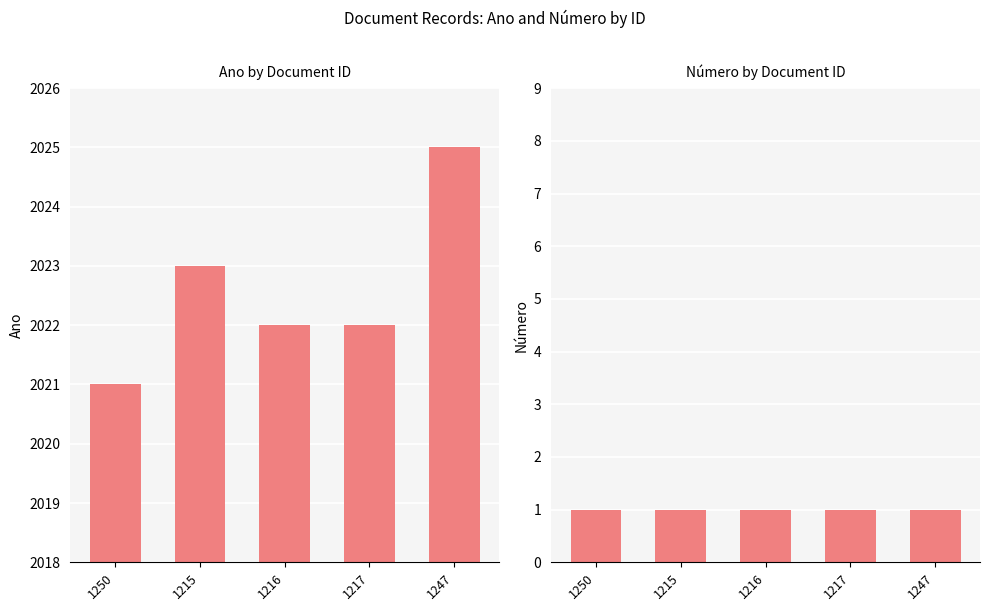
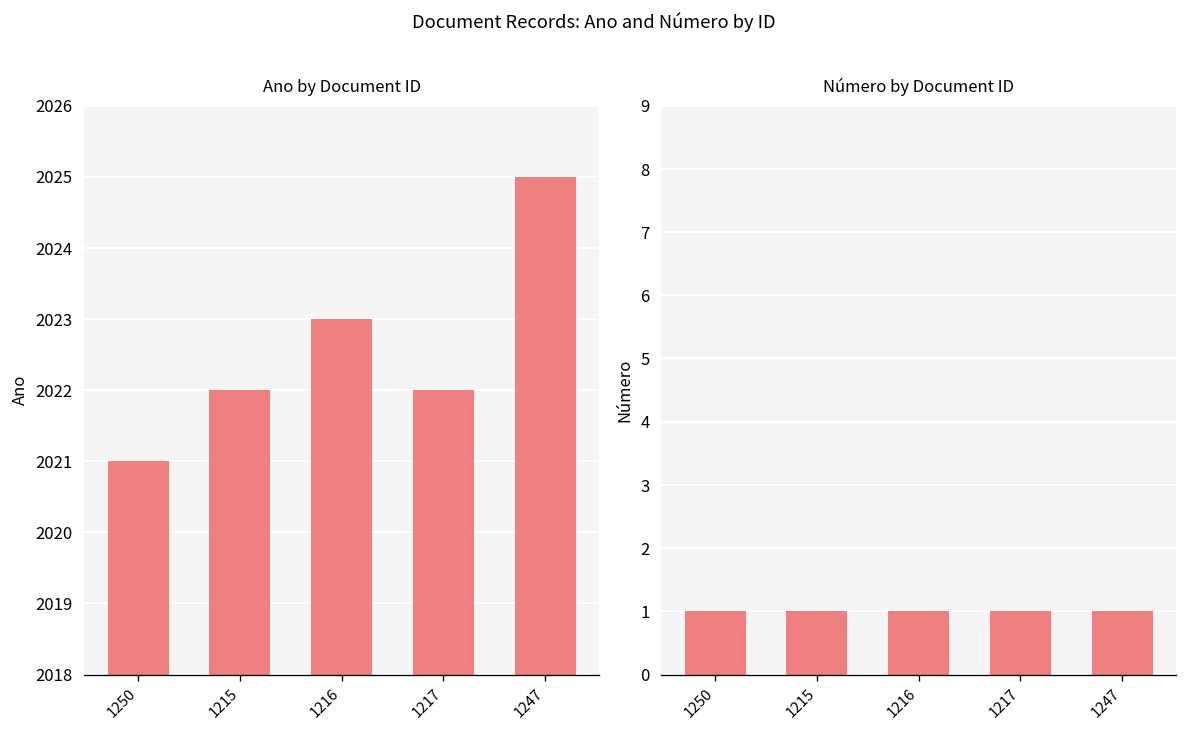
  {
    "Ano by Document ID": {
      "1250": 2021,
-     "1215": 2023,
-     "1216": 2022,
+     "1215": 2022,
+     "1216": 2023,
      "1217": 2022,
      "1247": 2025
    },
    "Número by Document ID": {
      "1250": 1.0,
      "1215": 1.0,
      "1216": 1.0,
      "1217": 1.0,
      "1247": 1.0
    }
  }
